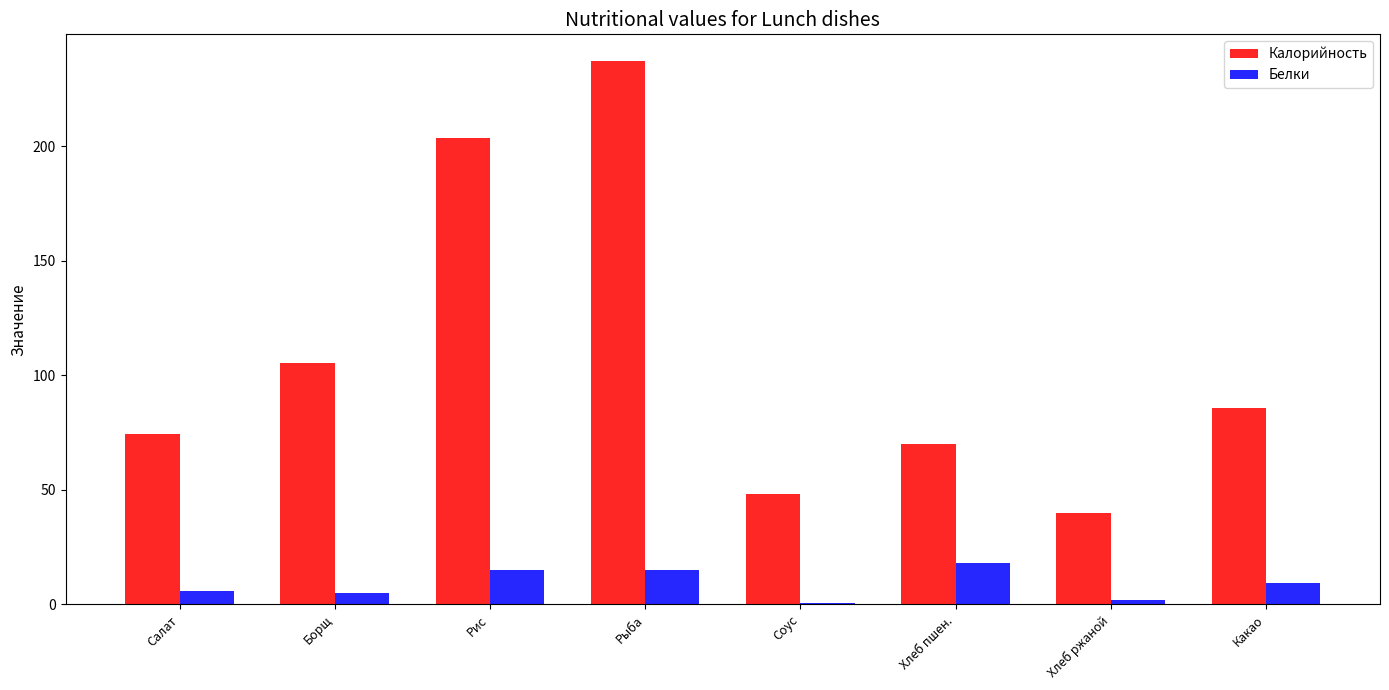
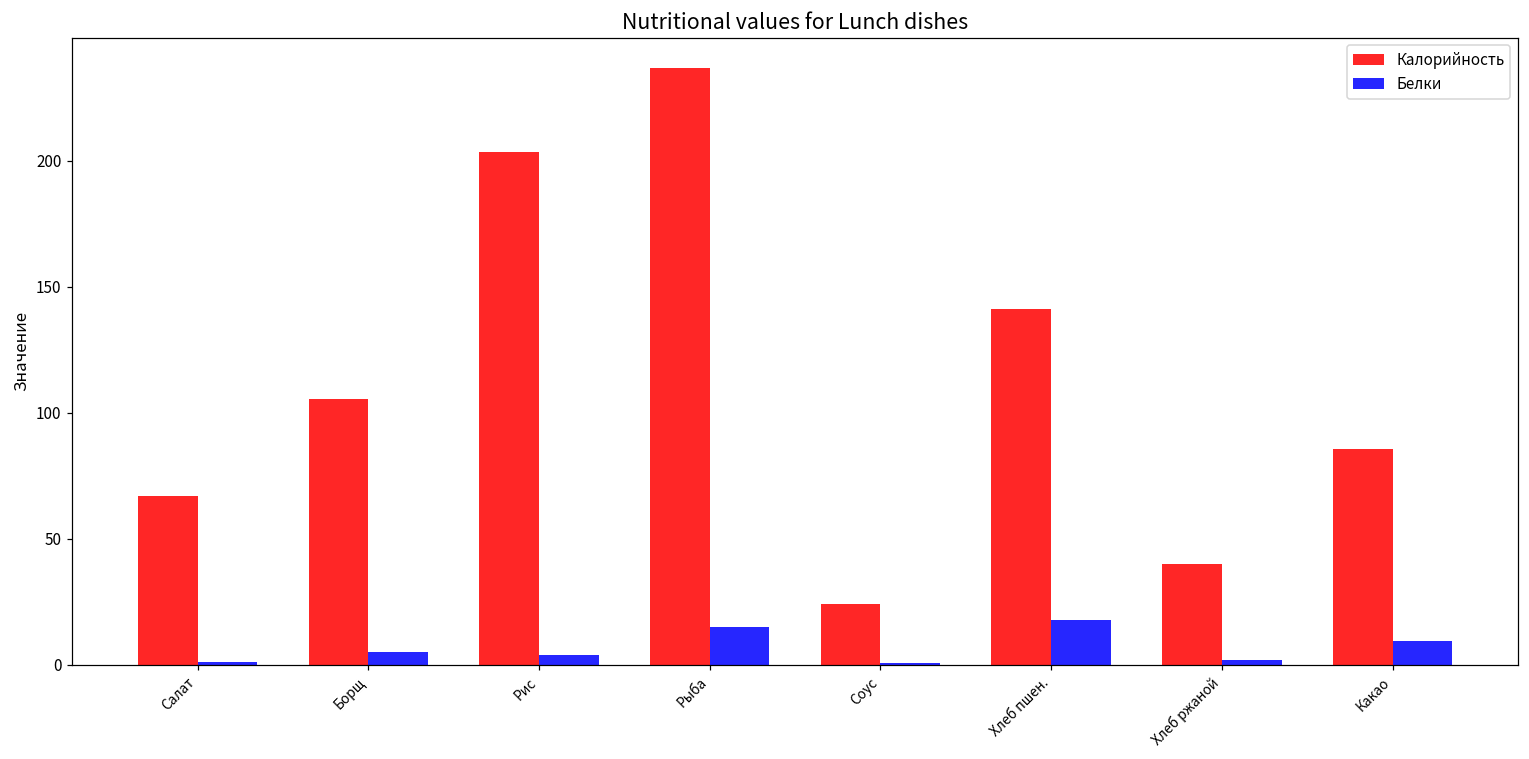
  {
    "Калорийность": {
-     "Салат": 74,
+     "Салат": 67,
      "Борщ": 106,
      "Рис": 204,
      "Рыба": 237,
-     "Соус": 48,
-     "Хлеб пшен.": 70,
+     "Соус": 24,
+     "Хлеб пшен.": 141,
      "Хлеб ржаной": 40,
      "Какао": 86
    },
    "Белки": {
-     "Салат": 6,
+     "Салат": 1,
      "Борщ": 5,
-     "Рис": 15,
+     "Рис": 4,
      "Рыба": 15,
      "Хлеб пшен.": 18,
      "Хлеб ржаной": 2,
      "Какао": 10
    }
  }
